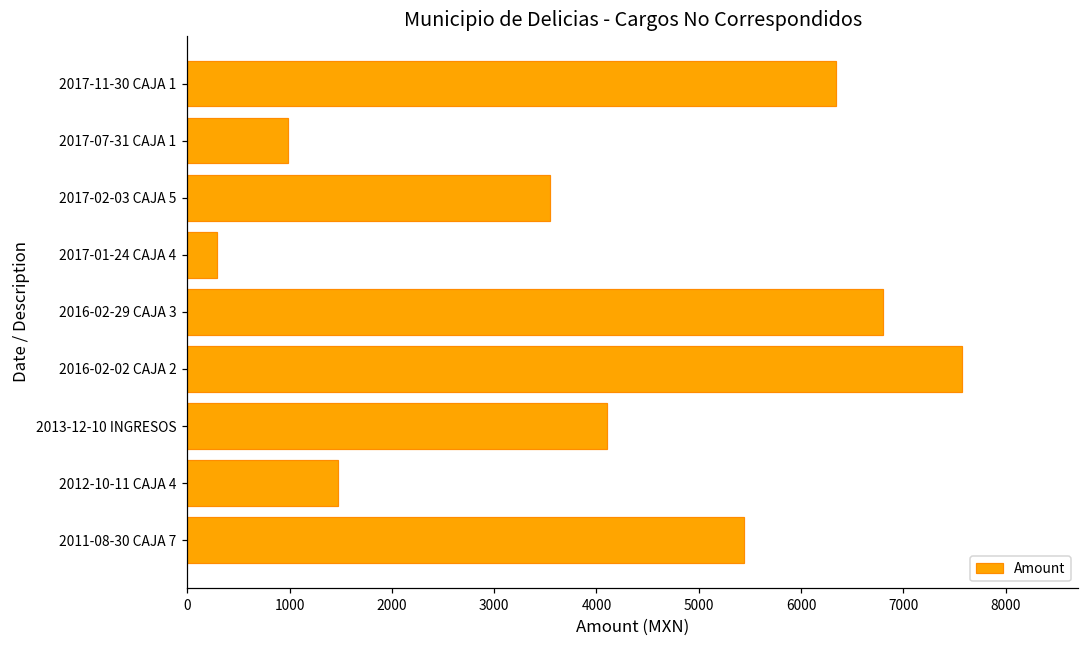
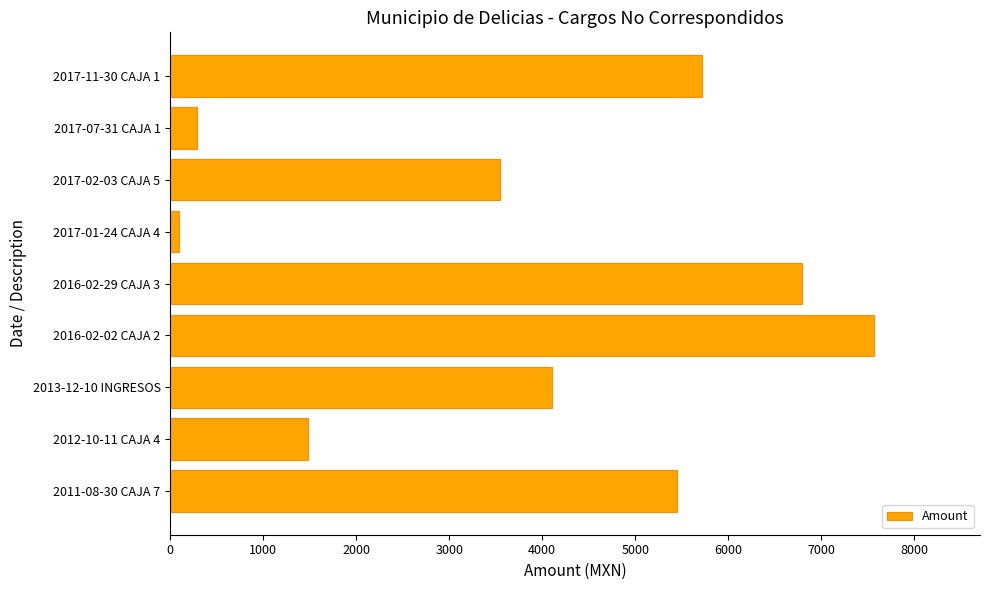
  {
-   "2017-11-30 CAJA 1": 6300,
-   "2017-07-31 CAJA 1": 1000,
+   "2017-11-30 CAJA 1": 5700,
+   "2017-07-31 CAJA 1": 300,
    "2017-02-03 CAJA 5": 3500,
-   "2017-01-24 CAJA 4": 300,
+   "2017-01-24 CAJA 4": 100,
    "2016-02-29 CAJA 3": 6800,
    "2016-02-02 CAJA 2": 7600,
    "2013-12-10 INGRESOS": 4100,
    "2012-10-11 CAJA 4": 1500,
    "2011-08-30 CAJA 7": 5400
  }
